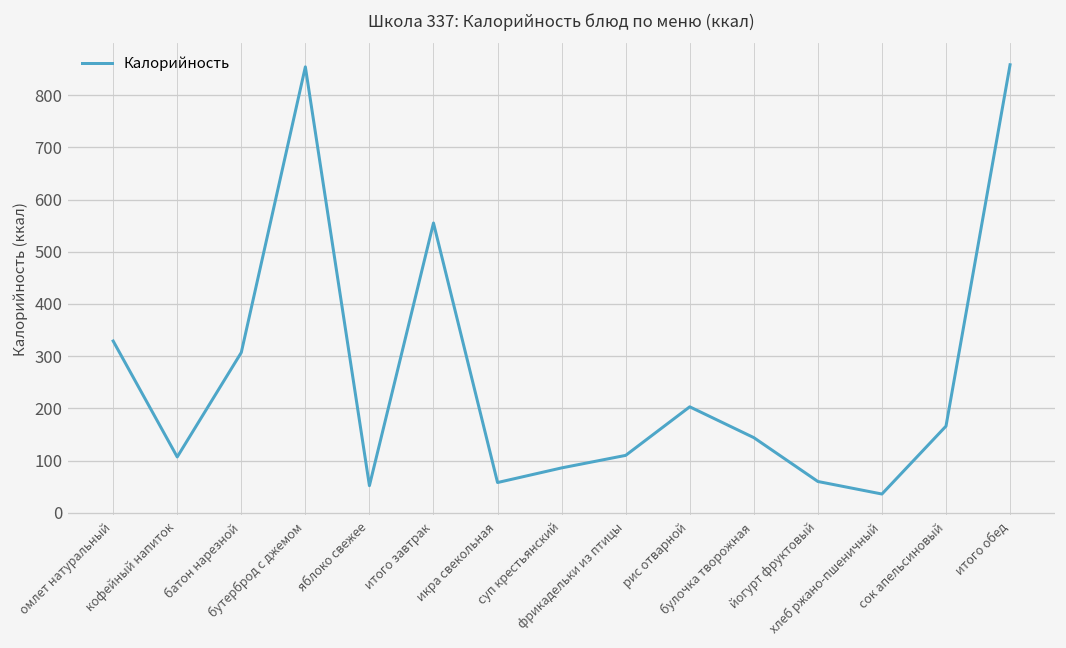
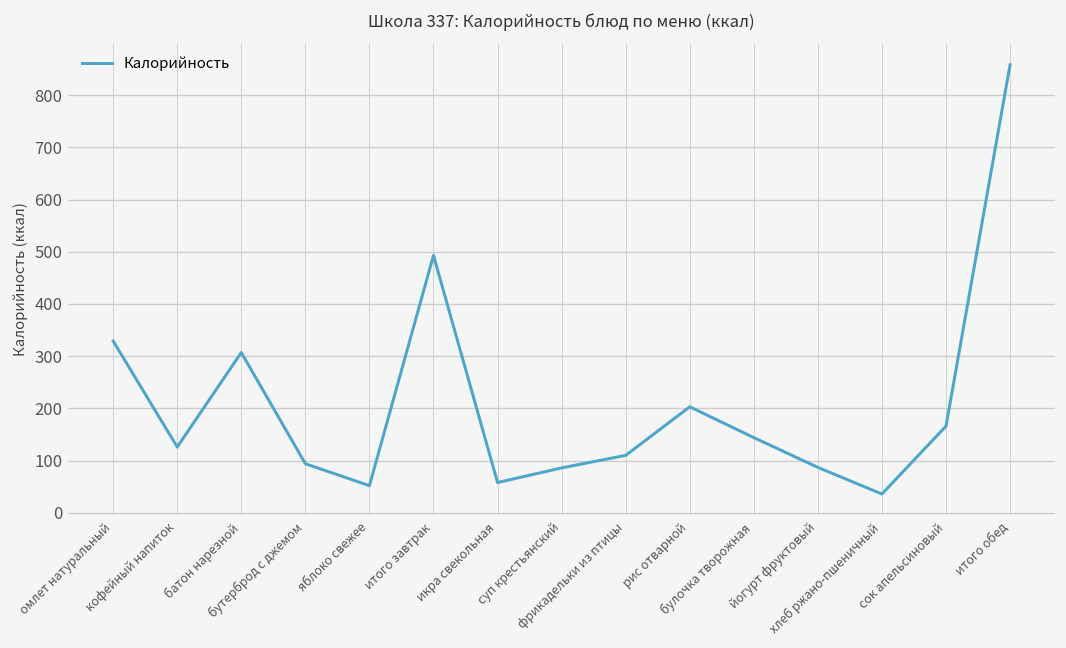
  {
    "омлет натуральный": 330,
-   "кофейный напиток": 110,
+   "кофейный напиток": 130,
    "батон нарезной": 310,
-   "бутерброд с джемом": 850,
+   "бутерброд с джемом": 90,
    "яблоко свежее": 50,
-   "итого завтрак": 560,
+   "итого завтрак": 490,
    "икра свекольная": 60,
    "суп крестьянский": 90,
    "фрикадельки из птицы": 110,
    "рис отварной": 200,
    "булочка творожная": 140,
-   "йогурт фруктовый": 60,
+   "йогурт фруктовый": 90,
    "хлеб ржано-пшеничный": 40,
    "сок апельсиновый": 170,
    "итого обед": 860
  }
